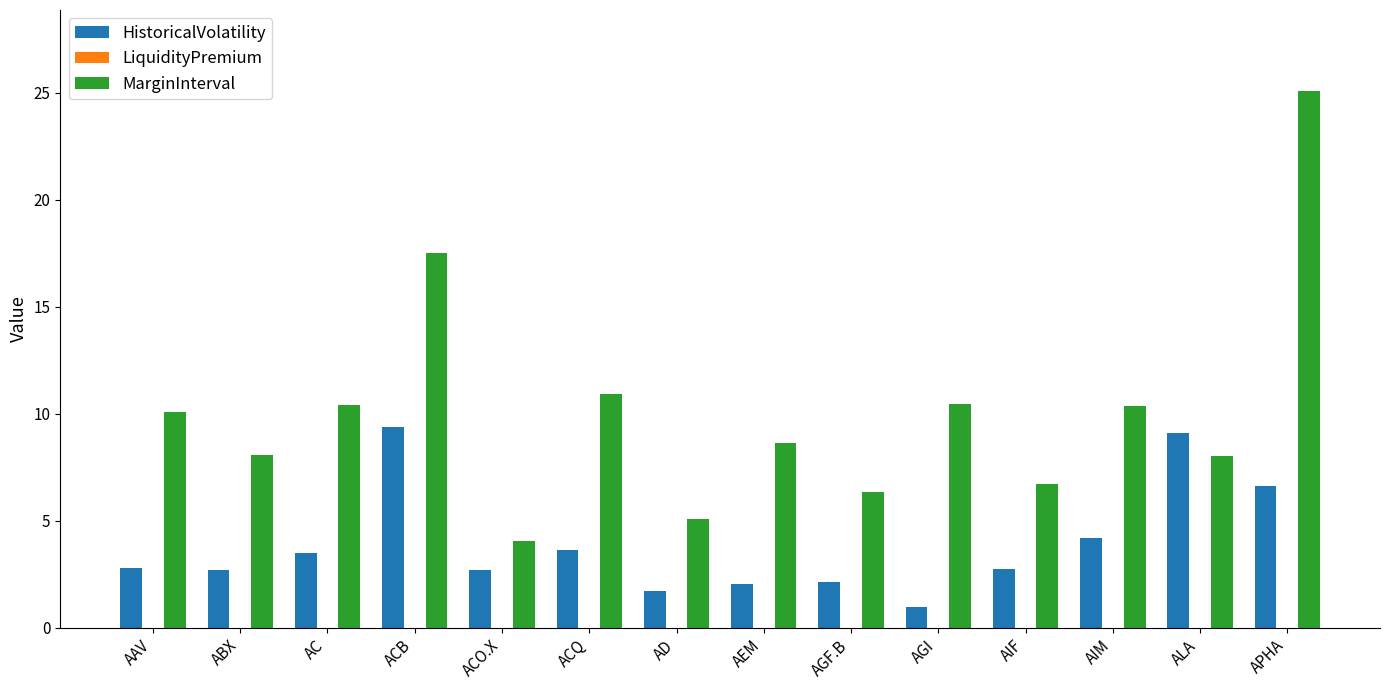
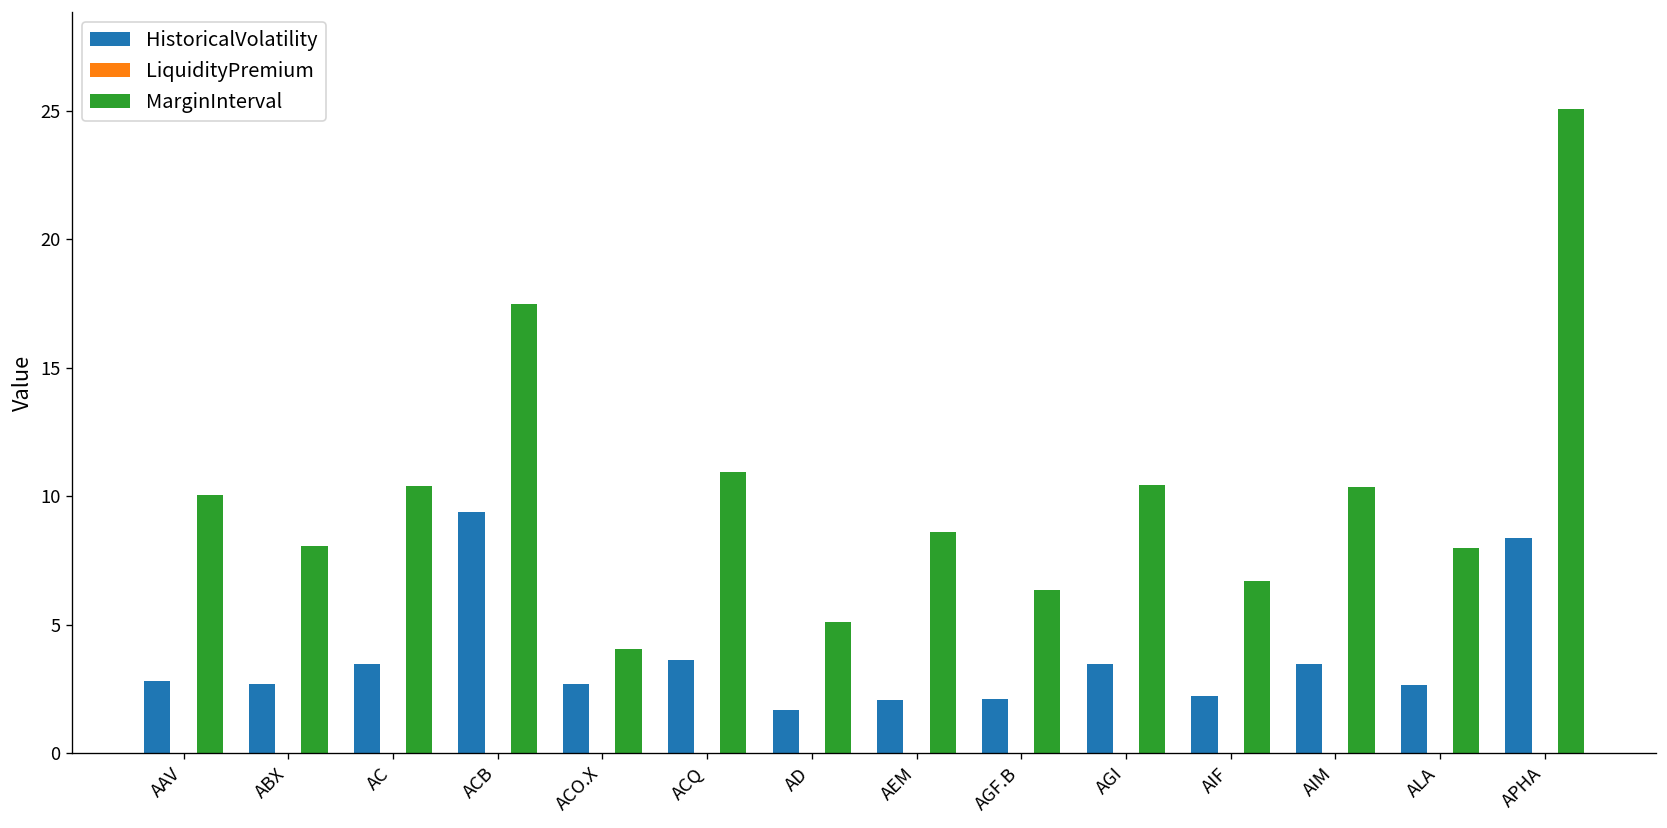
  {
    "HistoricalVolatility": {
      "AAV": 2.8,
      "ABX": 2.7,
      "AC": 3.5,
      "ACB": 9.4,
      "ACO.X": 2.7,
      "ACQ": 3.6,
      "AD": 1.7,
      "AEM": 2.1,
      "AGF.B": 2.1,
-     "AGI": 0.9,
-     "AIF": 2.7,
-     "AIM": 4.2,
-     "ALA": 9.1,
-     "APHA": 6.6
+     "AGI": 3.5,
+     "AIF": 2.2,
+     "AIM": 3.5,
+     "ALA": 2.7,
+     "APHA": 8.4
    },
    "LiquidityPremium": {
      "AAV": 0.0,
      "ABX": 0.0,
      "AC": 0.0,
      "ACB": 0.0,
      "ACO.X": 0.0,
      "ACQ": 0.0,
      "AD": 0.0,
      "AEM": 0.0,
      "AGF.B": 0.0,
      "AGI": 0.0,
      "AIF": 0.0,
      "AIM": 0.0,
      "ALA": 0.0,
      "APHA": 0.0
    },
    "MarginInterval": {
      "AAV": 10.1,
      "ABX": 8.1,
      "AC": 10.4,
      "ACB": 17.5,
      "ACO.X": 4.0,
      "ACQ": 10.9,
      "AD": 5.1,
      "AEM": 8.6,
      "AGF.B": 6.3,
      "AGI": 10.4,
      "AIF": 6.7,
      "AIM": 10.4,
      "ALA": 8.0,
      "APHA": 25.1
    }
  }
